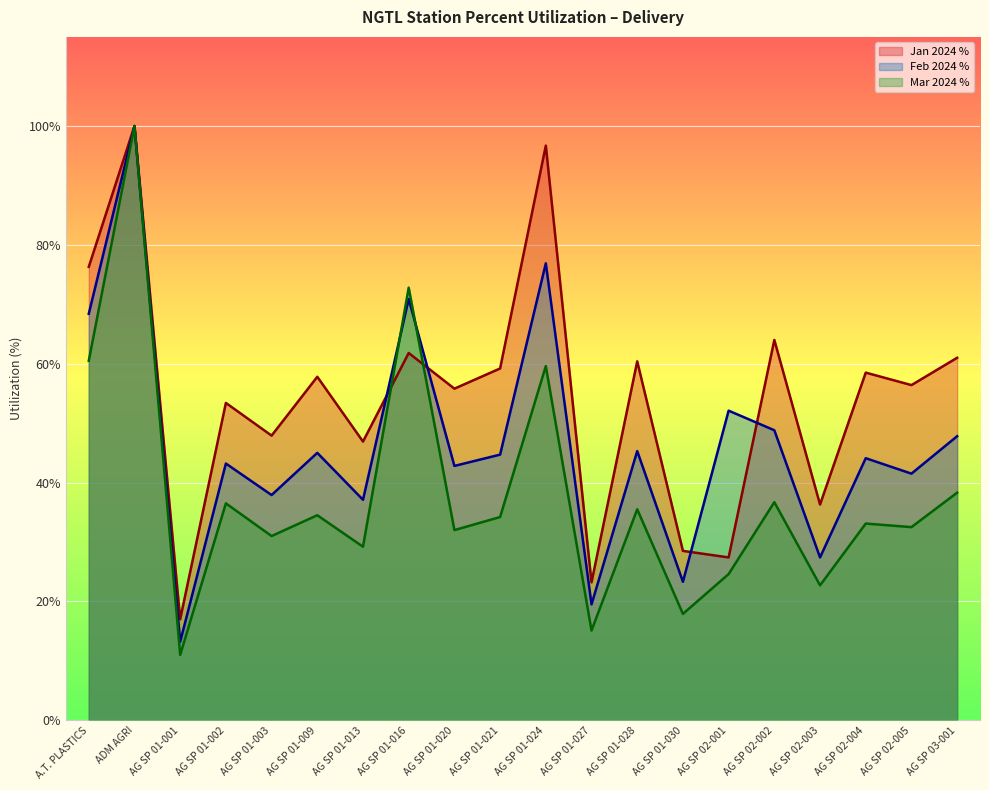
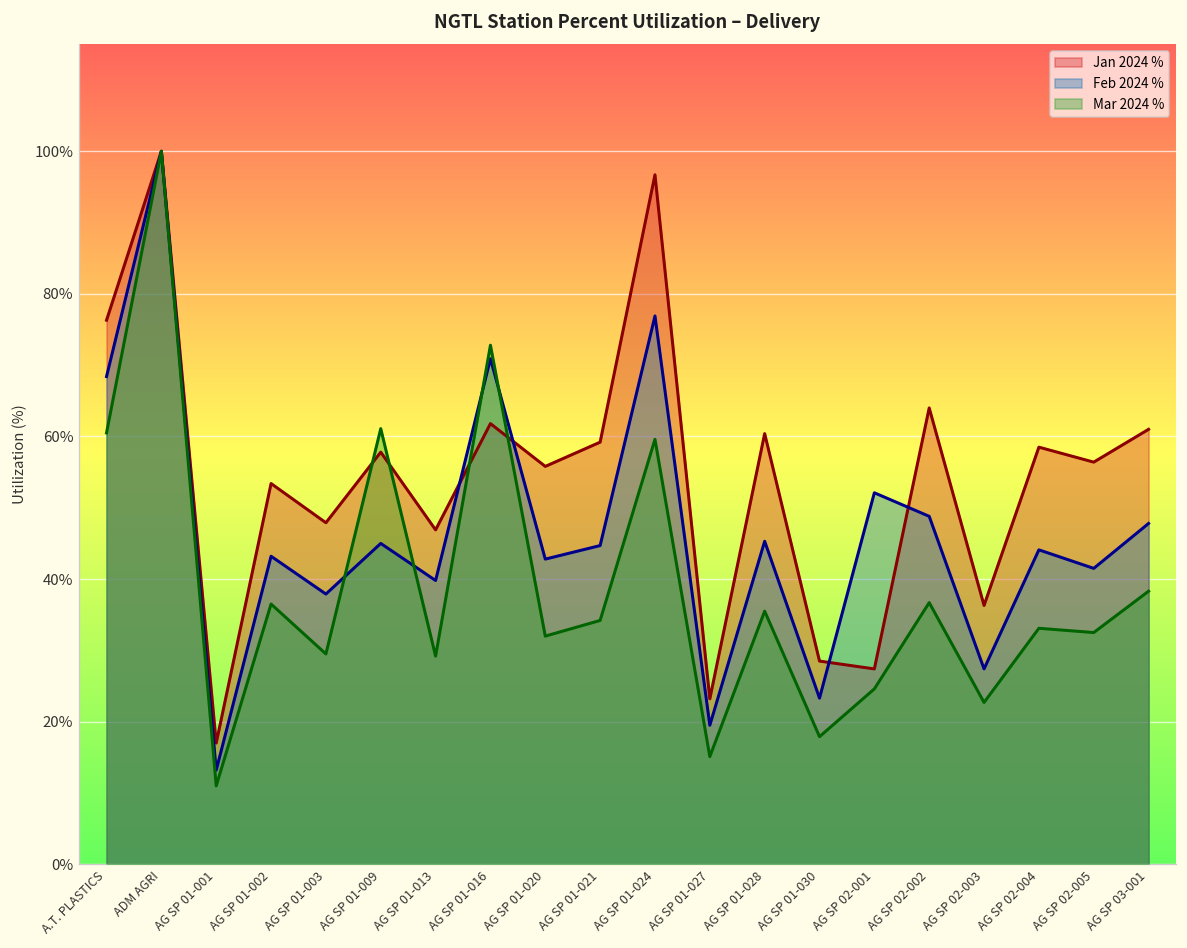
  {
    "Jan 2024 %": {
      "A.T. PLASTICS": "76%",
      "AG SP 01-001": "17%",
      "AG SP 01-002": "53%",
      "AG SP 01-003": "48%",
      "AG SP 01-009": "58%",
      "AG SP 01-013": "47%",
      "AG SP 01-016": "62%",
      "AG SP 01-020": "56%",
      "AG SP 01-021": "59%",
      "AG SP 01-024": "97%",
      "AG SP 01-027": "23%",
      "AG SP 01-028": "60%",
      "AG SP 01-030": "29%",
      "AG SP 02-001": "27%",
      "AG SP 02-002": "64%",
      "AG SP 02-003": "36%",
      "AG SP 02-004": "59%",
      "AG SP 02-005": "56%",
      "AG SP 03-001": "61%"
    },
    "Feb 2024 %": {
      "A.T. PLASTICS": "68%",
      "AG SP 01-001": "13%",
      "AG SP 01-002": "43%",
      "AG SP 01-003": "38%",
      "AG SP 01-009": "45%",
-     "AG SP 01-013": "37%",
+     "AG SP 01-013": "40%",
      "AG SP 01-016": "71%",
      "AG SP 01-020": "43%",
      "AG SP 01-021": "45%",
      "AG SP 01-024": "77%",
      "AG SP 01-027": "20%",
      "AG SP 01-028": "45%",
      "AG SP 01-030": "23%",
      "AG SP 02-001": "52%",
      "AG SP 02-002": "49%",
      "AG SP 02-003": "27%",
      "AG SP 02-004": "44%",
      "AG SP 02-005": "42%",
      "AG SP 03-001": "48%"
    },
    "Mar 2024 %": {
      "A.T. PLASTICS": "61%",
      "AG SP 01-001": "11%",
      "AG SP 01-002": "37%",
-     "AG SP 01-003": "31%",
-     "AG SP 01-009": "35%",
+     "AG SP 01-003": "30%",
+     "AG SP 01-009": "61%",
      "AG SP 01-013": "29%",
      "AG SP 01-016": "73%",
      "AG SP 01-020": "32%",
      "AG SP 01-021": "34%",
      "AG SP 01-024": "60%",
      "AG SP 01-027": "15%",
      "AG SP 01-028": "36%",
      "AG SP 01-030": "18%",
      "AG SP 02-001": "25%",
      "AG SP 02-002": "37%",
      "AG SP 02-003": "23%",
      "AG SP 02-004": "33%",
      "AG SP 02-005": "33%",
      "AG SP 03-001": "38%"
    }
  }
